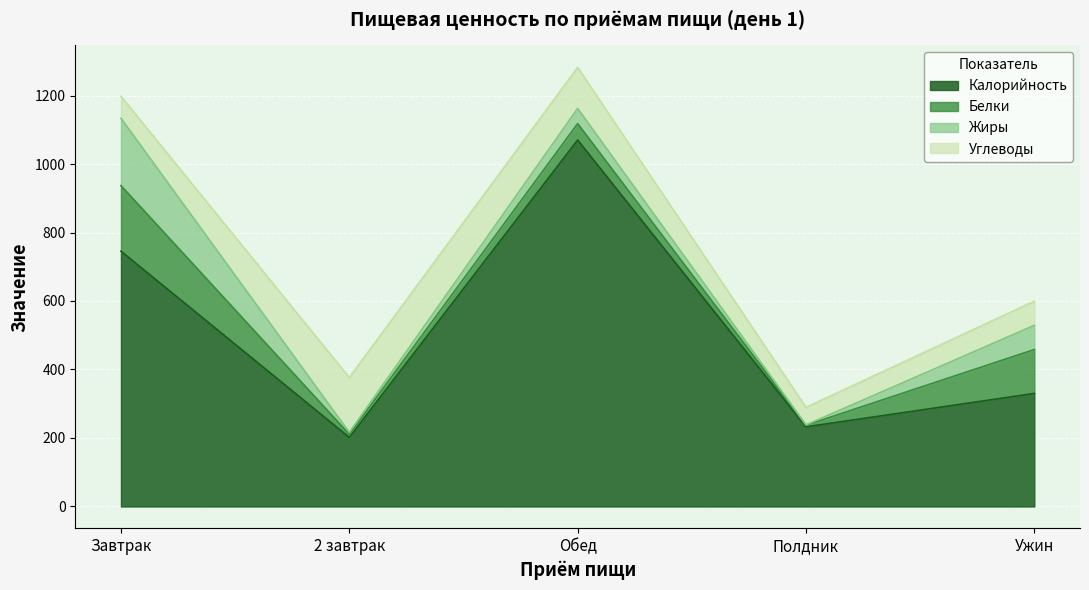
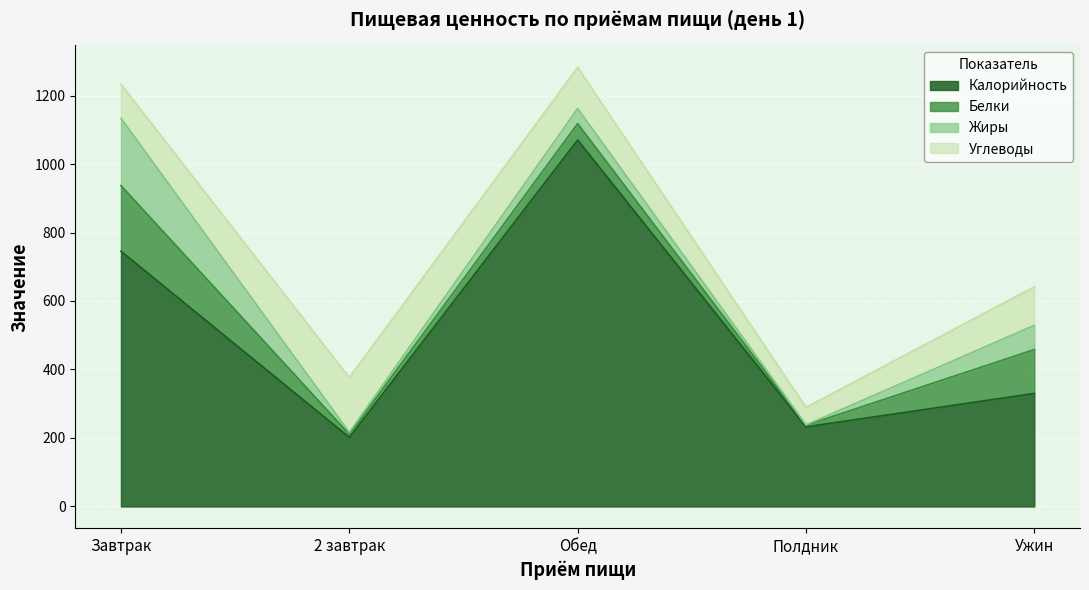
  {
    "Калорийность": {
      "Завтрак": 750,
      "2 завтрак": 200,
      "Обед": 1070,
      "Ужин": 330
    },
    "Белки": {
      "Завтрак": 190,
      "Обед": 50,
      "Ужин": 130
    },
    "Жиры": {
      "Завтрак": 200,
      "Обед": 40,
      "Ужин": 70
    },
    "Углеводы": {
-     "Завтрак": 60,
+     "Завтрак": 100,
      "2 завтрак": 160,
      "Обед": 120,
      "Полдник": 50,
-     "Ужин": 70
+     "Ужин": 110
    }
  }
